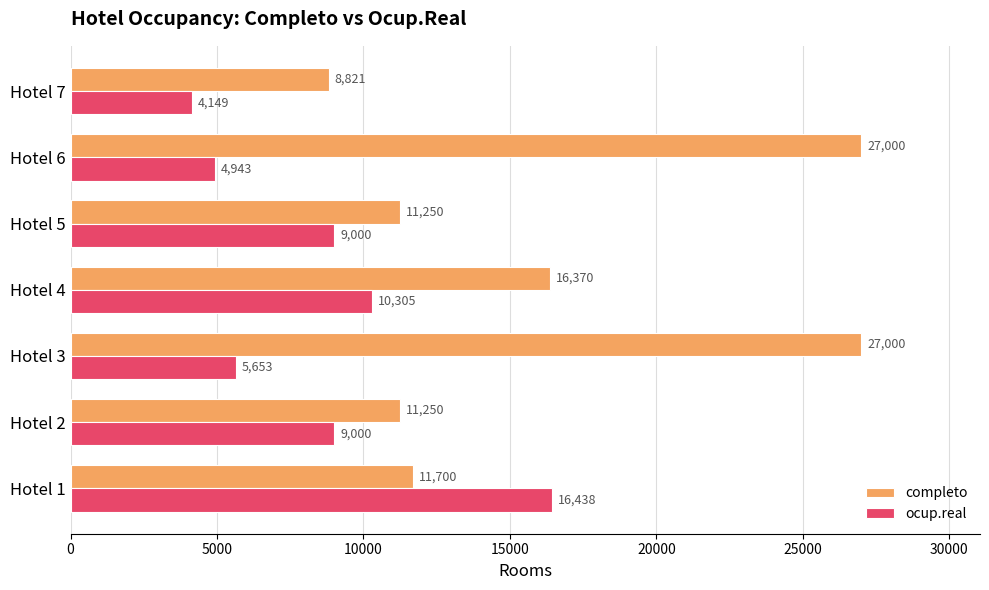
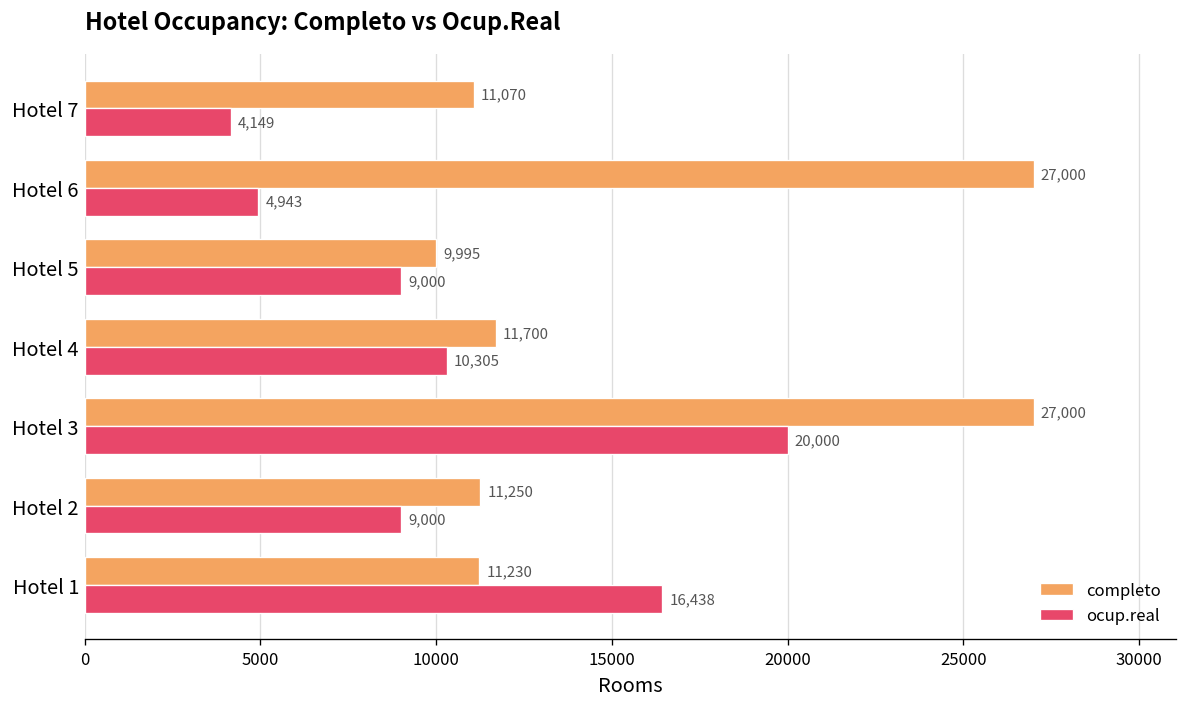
  {
    "completo": {
-     "Hotel 7": "8,821",
+     "Hotel 7": "11,070",
      "Hotel 6": "27,000",
-     "Hotel 5": "11,250",
-     "Hotel 4": "16,370",
+     "Hotel 5": "9,995",
+     "Hotel 4": "11,700",
      "Hotel 3": "27,000",
      "Hotel 2": "11,250",
-     "Hotel 1": "11,700"
+     "Hotel 1": "11,230"
    },
    "ocup.real": {
      "Hotel 7": "4,149",
      "Hotel 6": "4,943",
      "Hotel 5": "9,000",
      "Hotel 4": "10,305",
-     "Hotel 3": "5,653",
+     "Hotel 3": "20,000",
      "Hotel 2": "9,000",
      "Hotel 1": "16,438"
    }
  }
